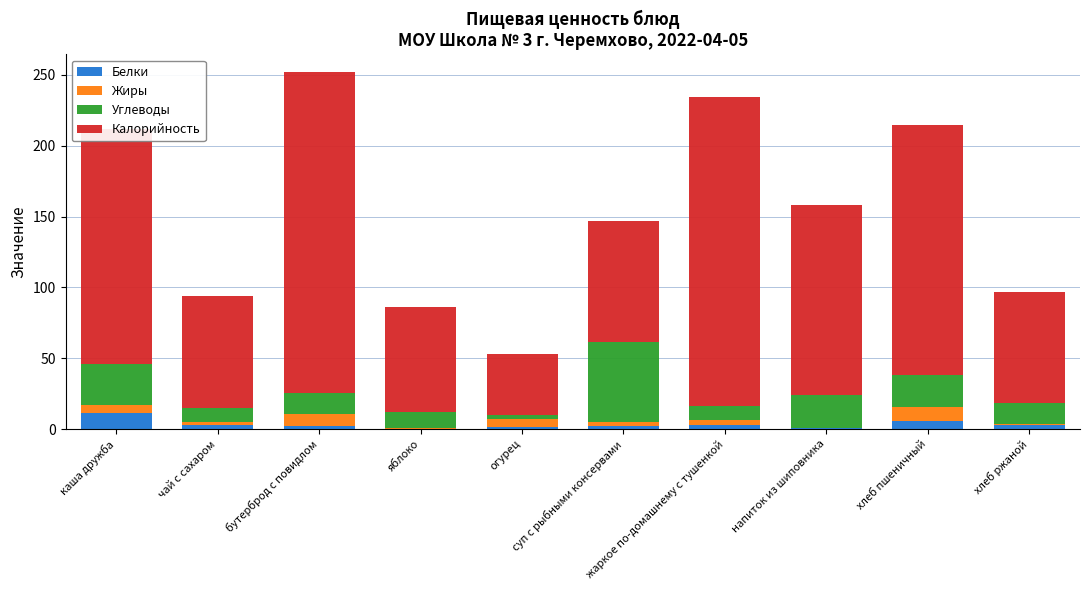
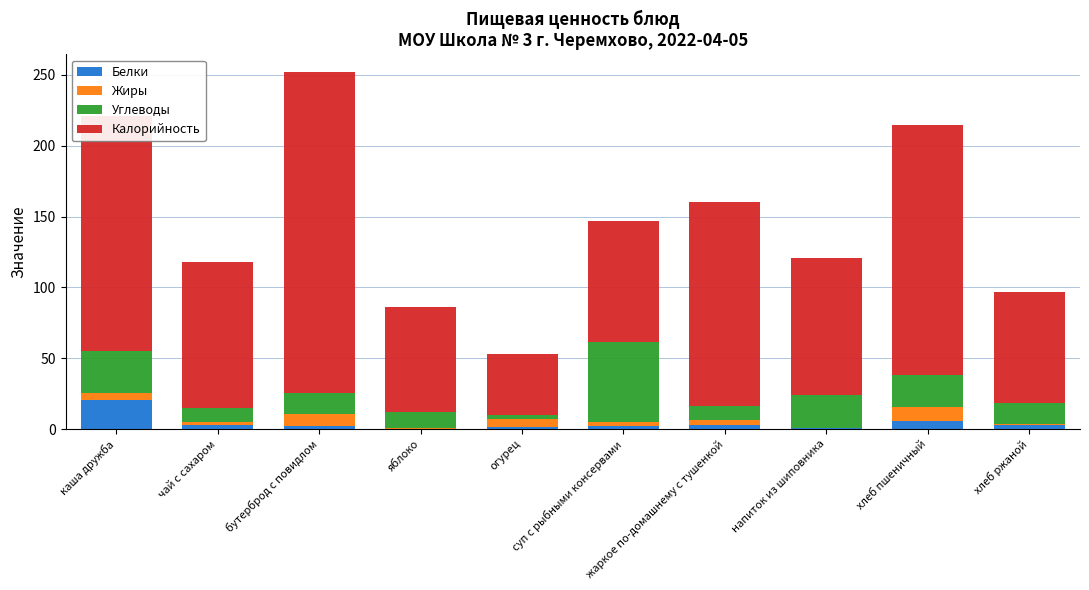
  {
    "Белки": {
-     "каша дружба": 12,
+     "каша дружба": 20,
      "чай с сахаром": 3,
      "бутерброд с повидлом": 2,
      "суп с рыбными консервами": 2,
      "жаркое по-домашнему с тушенкой": 3,
      "хлеб пшеничный": 6,
      "хлеб ржаной": 3
    },
    "Жиры": {
      "каша дружба": 5,
      "чай с сахаром": 2,
      "бутерброд с повидлом": 8,
      "огурец": 5,
      "суп с рыбными консервами": 3,
      "жаркое по-домашнему с тушенкой": 4,
      "хлеб пшеничный": 10
    },
    "Углеводы": {
      "каша дружба": 29,
      "чай с сахаром": 10,
      "бутерброд с повидлом": 15,
      "яблоко": 11,
      "огурец": 3,
      "суп с рыбными консервами": 56,
      "жаркое по-домашнему с тушенкой": 10,
      "напиток из шиповника": 23,
      "хлеб пшеничный": 23,
      "хлеб ржаной": 15
    },
    "Калорийность": {
-     "чай с сахаром": 79,
+     "чай с сахаром": 103,
      "бутерброд с повидлом": 226,
      "яблоко": 74,
      "огурец": 44,
      "суп с рыбными консервами": 86,
-     "жаркое по-домашнему с тушенкой": 218,
-     "напиток из шиповника": 135,
+     "жаркое по-домашнему с тушенкой": 144,
+     "напиток из шиповника": 97,
      "хлеб пшеничный": 176,
      "хлеб ржаной": 78
    }
  }
